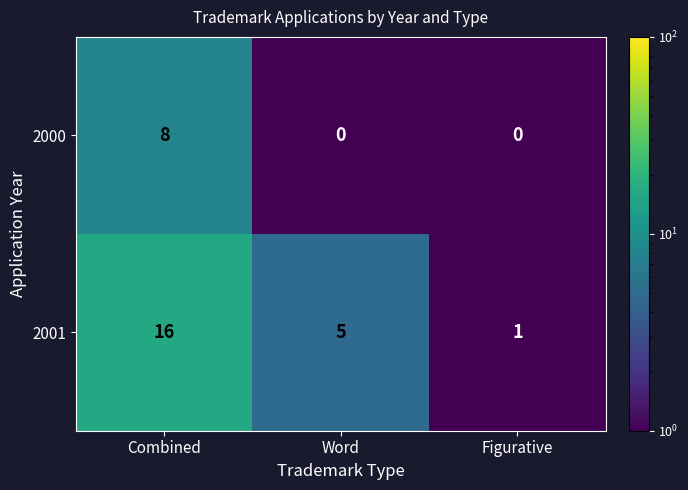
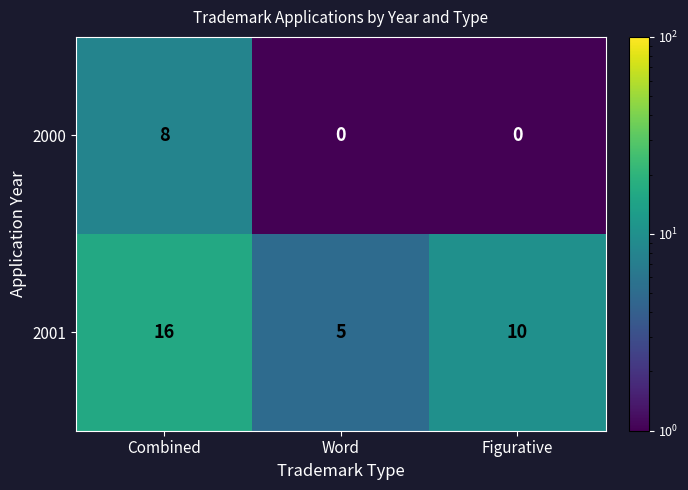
  {
    "2000": {
      "Combined": 8,
      "Word": 0,
      "Figurative": 0
    },
    "2001": {
      "Combined": 16,
      "Word": 5,
-     "Figurative": 1
+     "Figurative": 10
    }
  }
